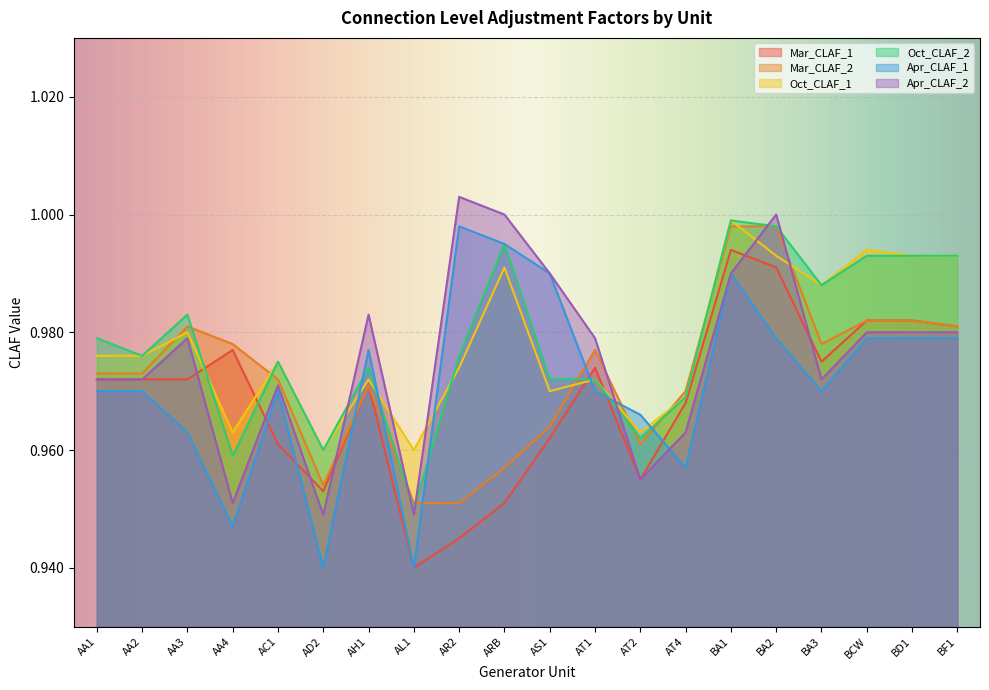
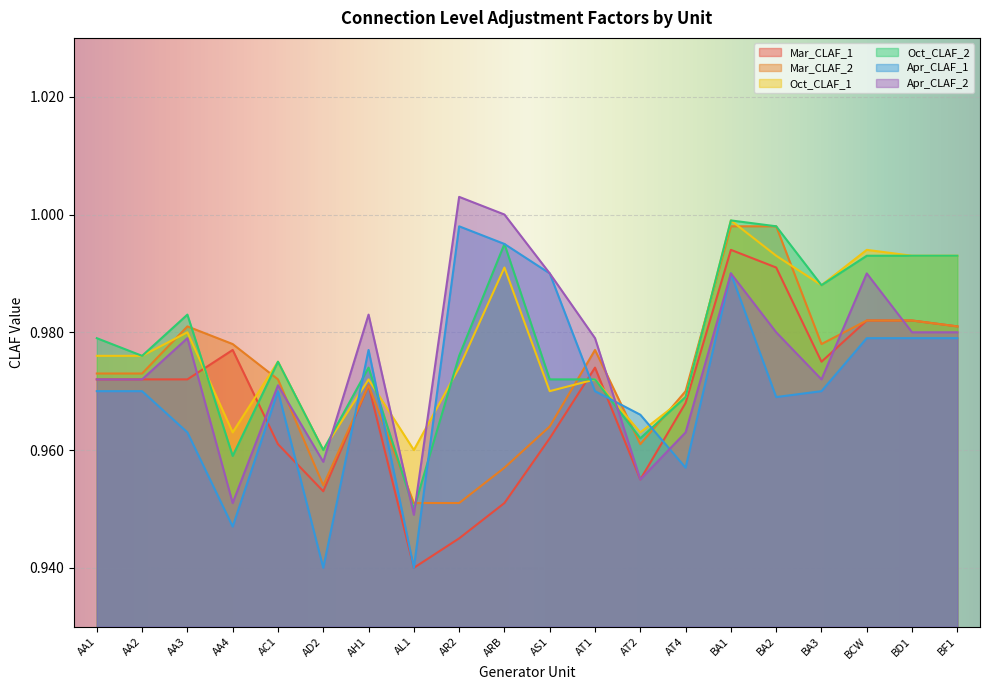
  {
    "Oct_CLAF_2": {
      "AA1": 0.979,
      "AA3": 0.983,
      "AA4": 0.959,
      "AH1": 0.974,
      "AL1": 0.950,
      "AR2": 0.976,
      "AS1": 0.972,
      "AT2": 0.962,
      "BCW": 0.993
    },
    "Apr_CLAF_1": {
      "AA1": 0.970,
      "AA2": 0.970,
      "AA3": 0.963,
      "AA4": 0.947,
      "AC1": 0.970,
      "AD2": 0.940,
      "AH1": 0.977,
      "AR2": 0.998,
      "AT1": 0.970,
      "AT2": 0.966,
      "AT4": 0.957,
-     "BA2": 0.979,
+     "BA2": 0.969,
      "BA3": 0.970,
      "BCW": 0.979,
      "BD1": 0.979,
      "BF1": 0.979
    },
    "Apr_CLAF_2": {
      "AA3": 0.979,
      "AA4": 0.951,
      "AC1": 0.971,
-     "AD2": 0.949,
+     "AD2": 0.958,
      "AH1": 0.983,
      "AL1": 0.949,
      "AR2": 1.003,
      "ARB": 1.000,
      "AT1": 0.979,
      "AT4": 0.963,
-     "BA2": 1.00,
+     "BA2": 0.98,
      "BA3": 0.972,
-     "BCW": 0.98,
+     "BCW": 0.99,
      "BD1": 0.980,
      "BF1": 0.980
    }
  }
